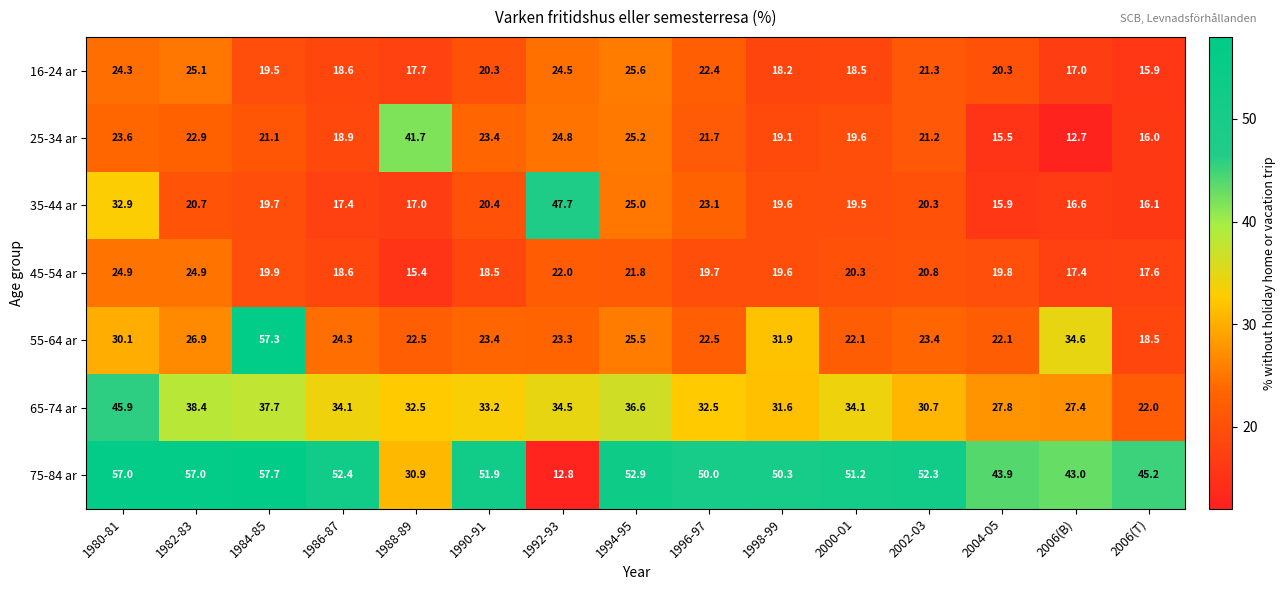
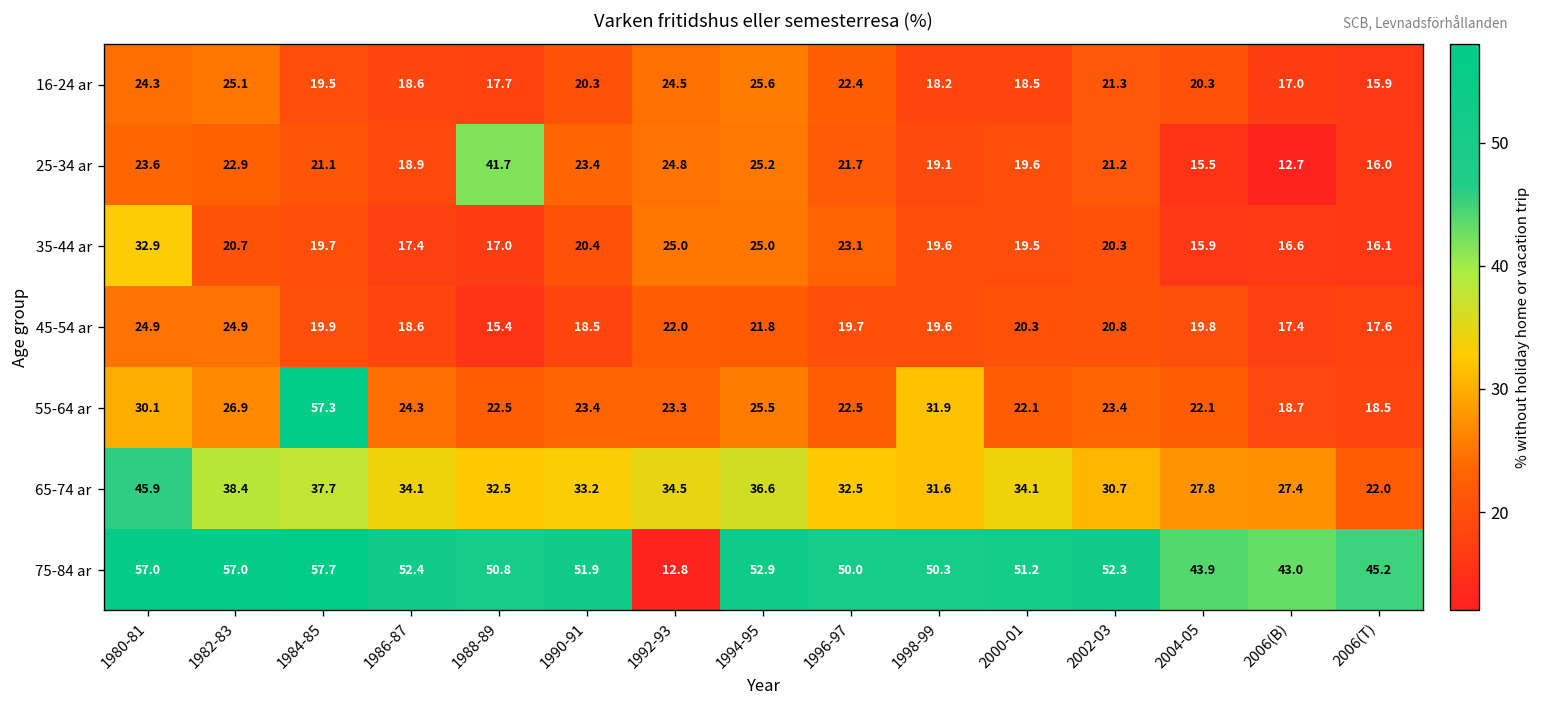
  {
    "16-24 ar": {
      "1980-81": 24.3,
      "1982-83": 25.1,
      "1984-85": 19.5,
      "1986-87": 18.6,
      "1988-89": 17.7,
      "1990-91": 20.3,
      "1992-93": 24.5,
      "1994-95": 25.6,
      "1996-97": 22.4,
      "1998-99": 18.2,
      "2000-01": 18.5,
      "2002-03": 21.3,
      "2004-05": 20.3,
      "2006(B)": 17.0,
      "2006(T)": 15.9
    },
    "25-34 ar": {
      "1980-81": 23.6,
      "1982-83": 22.9,
      "1984-85": 21.1,
      "1986-87": 18.9,
      "1988-89": 41.7,
      "1990-91": 23.4,
      "1992-93": 24.8,
      "1994-95": 25.2,
      "1996-97": 21.7,
      "1998-99": 19.1,
      "2000-01": 19.6,
      "2002-03": 21.2,
      "2004-05": 15.5,
      "2006(B)": 12.7,
      "2006(T)": 16.0
    },
    "35-44 ar": {
      "1980-81": 32.9,
      "1982-83": 20.7,
      "1984-85": 19.7,
      "1986-87": 17.4,
      "1988-89": 17.0,
      "1990-91": 20.4,
-     "1992-93": 47.7,
+     "1992-93": 25.0,
      "1994-95": 25.0,
      "1996-97": 23.1,
      "1998-99": 19.6,
      "2000-01": 19.5,
      "2002-03": 20.3,
      "2004-05": 15.9,
      "2006(B)": 16.6,
      "2006(T)": 16.1
    },
    "45-54 ar": {
      "1980-81": 24.9,
      "1982-83": 24.9,
      "1984-85": 19.9,
      "1986-87": 18.6,
      "1988-89": 15.4,
      "1990-91": 18.5,
      "1992-93": 22.0,
      "1994-95": 21.8,
      "1996-97": 19.7,
      "1998-99": 19.6,
      "2000-01": 20.3,
      "2002-03": 20.8,
      "2004-05": 19.8,
      "2006(B)": 17.4,
      "2006(T)": 17.6
    },
    "55-64 ar": {
      "1980-81": 30.1,
      "1982-83": 26.9,
      "1984-85": 57.3,
      "1986-87": 24.3,
      "1988-89": 22.5,
      "1990-91": 23.4,
      "1992-93": 23.3,
      "1994-95": 25.5,
      "1996-97": 22.5,
      "1998-99": 31.9,
      "2000-01": 22.1,
      "2002-03": 23.4,
      "2004-05": 22.1,
-     "2006(B)": 34.6,
+     "2006(B)": 18.7,
      "2006(T)": 18.5
    },
    "65-74 ar": {
      "1980-81": 45.9,
      "1982-83": 38.4,
      "1984-85": 37.7,
      "1986-87": 34.1,
      "1988-89": 32.5,
      "1990-91": 33.2,
      "1992-93": 34.5,
      "1994-95": 36.6,
      "1996-97": 32.5,
      "1998-99": 31.6,
      "2000-01": 34.1,
      "2002-03": 30.7,
      "2004-05": 27.8,
      "2006(B)": 27.4,
      "2006(T)": 22.0
    },
    "75-84 ar": {
      "1980-81": 57.0,
      "1982-83": 57.0,
      "1984-85": 57.7,
      "1986-87": 52.4,
-     "1988-89": 30.9,
+     "1988-89": 50.8,
      "1990-91": 51.9,
      "1992-93": 12.8,
      "1994-95": 52.9,
      "1996-97": 50.0,
      "1998-99": 50.3,
      "2000-01": 51.2,
      "2002-03": 52.3,
      "2004-05": 43.9,
      "2006(B)": 43.0,
      "2006(T)": 45.2
    }
  }
